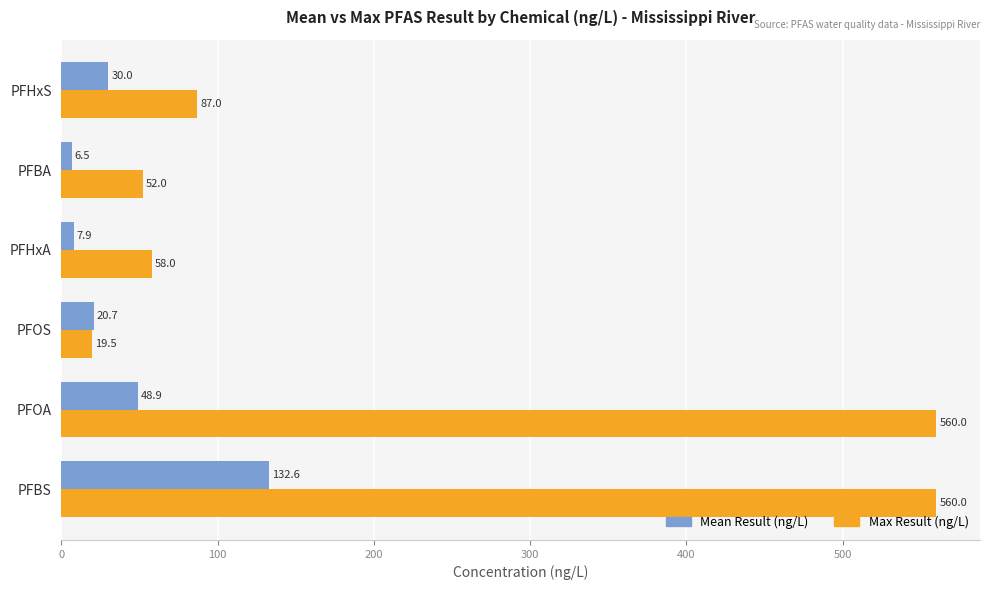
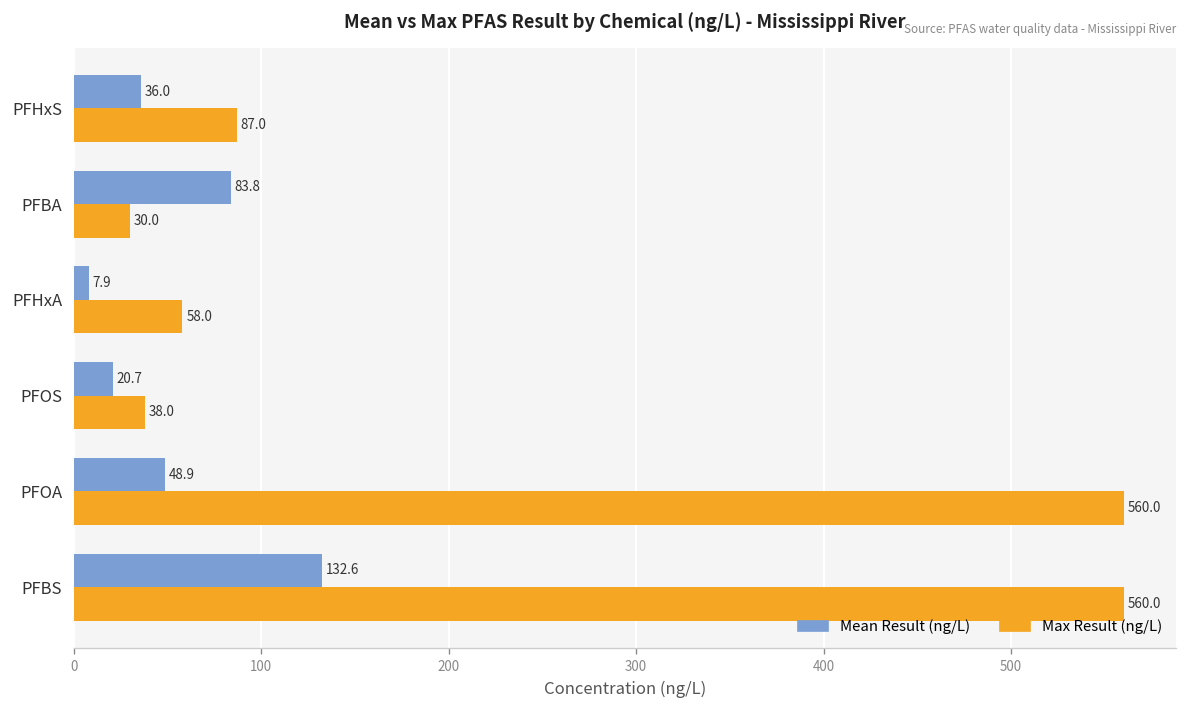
  {
    "Mean Result (ng/L)": {
-     "PFHxS": 30.0,
-     "PFBA": 6.5,
+     "PFHxS": 36.0,
+     "PFBA": 83.8,
      "PFHxA": 7.9,
      "PFOS": 20.7,
      "PFOA": 48.9,
      "PFBS": 132.6
    },
    "Max Result (ng/L)": {
      "PFHxS": 87.0,
-     "PFBA": 52.0,
+     "PFBA": 30.0,
      "PFHxA": 58.0,
-     "PFOS": 19.5,
+     "PFOS": 38.0,
      "PFOA": 560.0,
      "PFBS": 560.0
    }
  }
